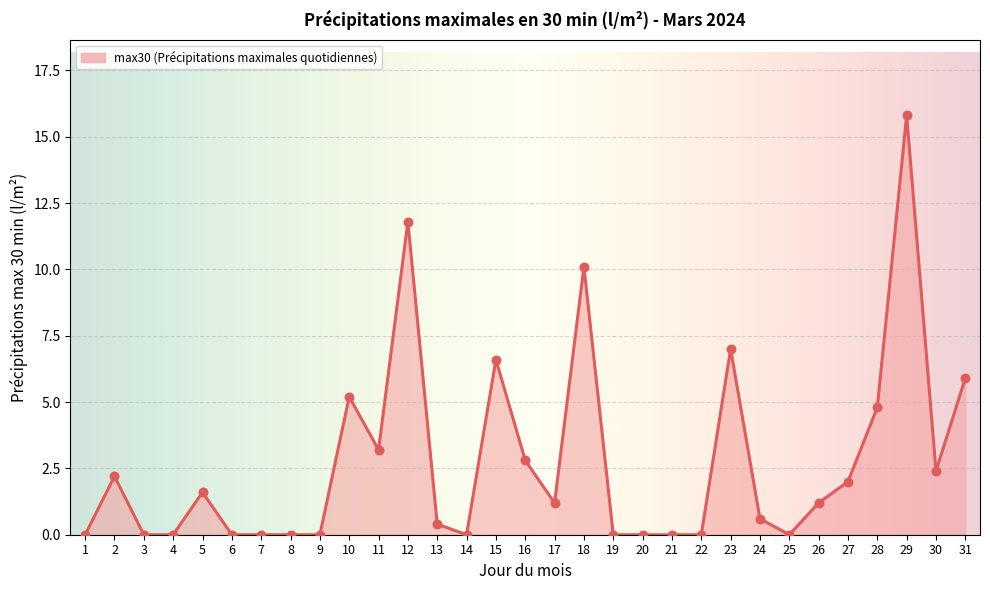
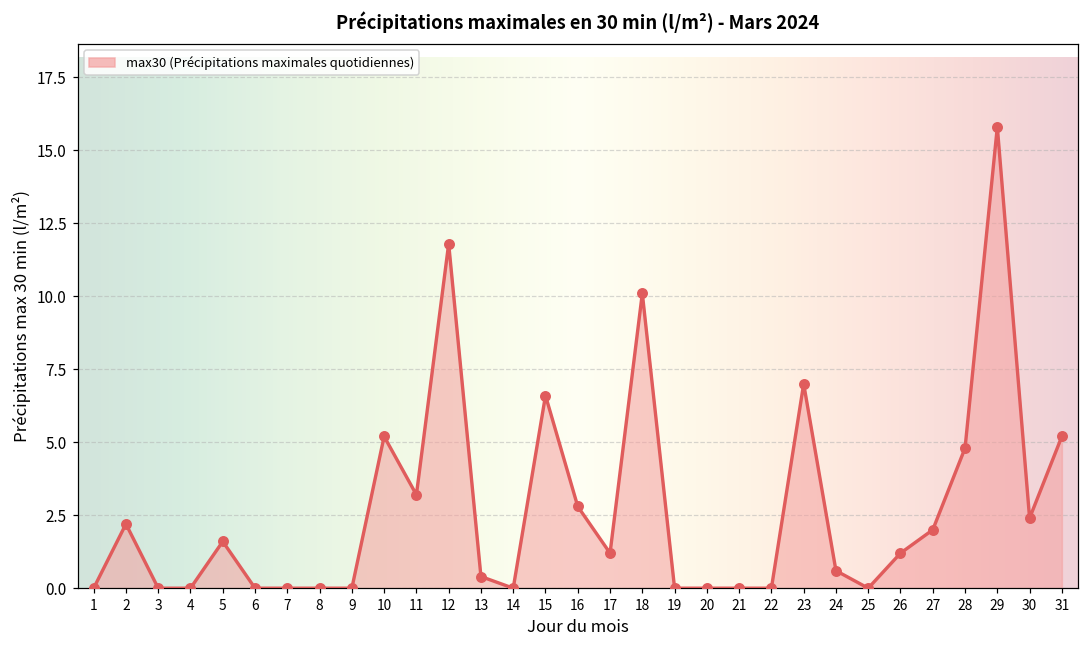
  {
    "1": 0.0,
    "2": 2.2,
    "3": 0.0,
    "4": 0.0,
    "5": 1.6,
    "6": 0.0,
    "7": 0.0,
    "8": 0.0,
    "9": 0.0,
    "10": 5.2,
    "11": 3.2,
    "12": 11.8,
    "13": 0.4,
    "14": 0.0,
    "15": 6.6,
    "16": 2.8,
    "17": 1.2,
    "18": 10.1,
    "19": 0.0,
    "20": 0.0,
    "21": 0.0,
    "22": 0.0,
    "23": 7.0,
    "24": 0.6,
    "25": 0.0,
    "26": 1.2,
    "27": 2.0,
    "28": 4.8,
    "29": 15.8,
    "30": 2.4,
-   "31": 5.9
+   "31": 5.2
  }
